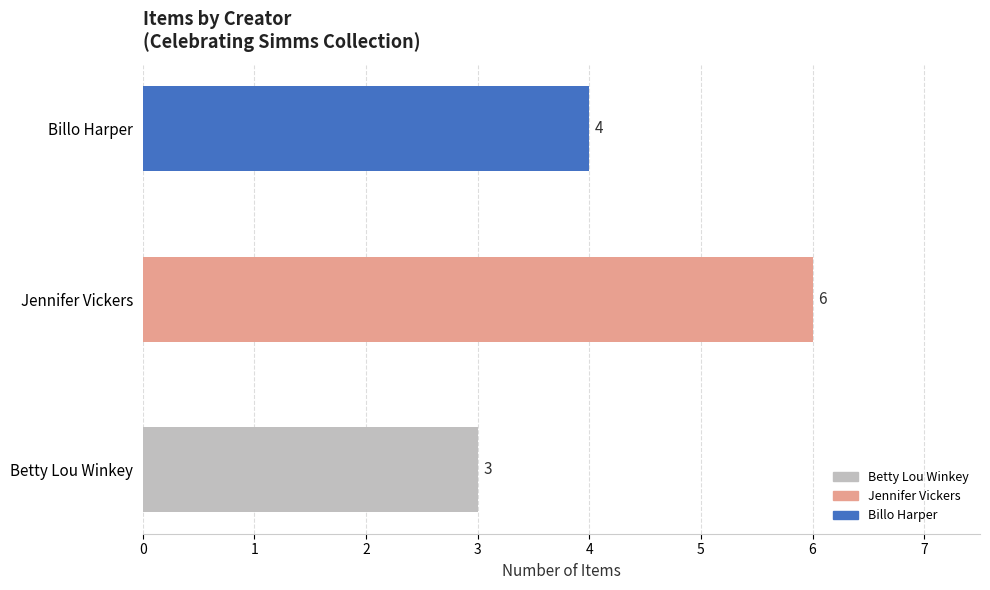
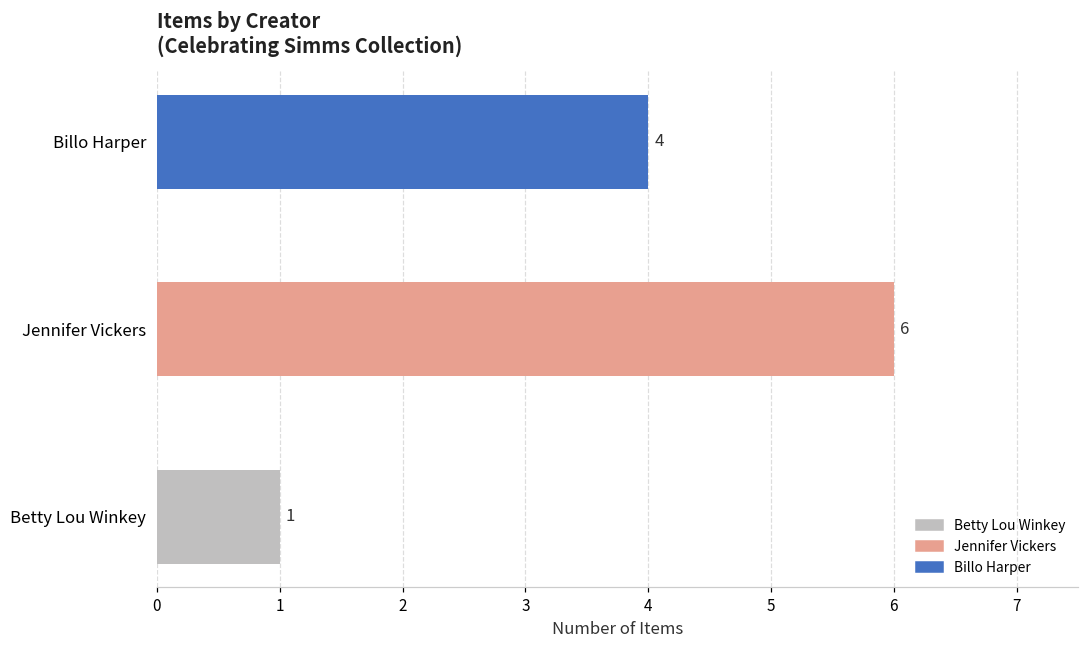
  {
    "Billo Harper": 4,
    "Jennifer Vickers": 6,
-   "Betty Lou Winkey": 3
+   "Betty Lou Winkey": 1
  }
